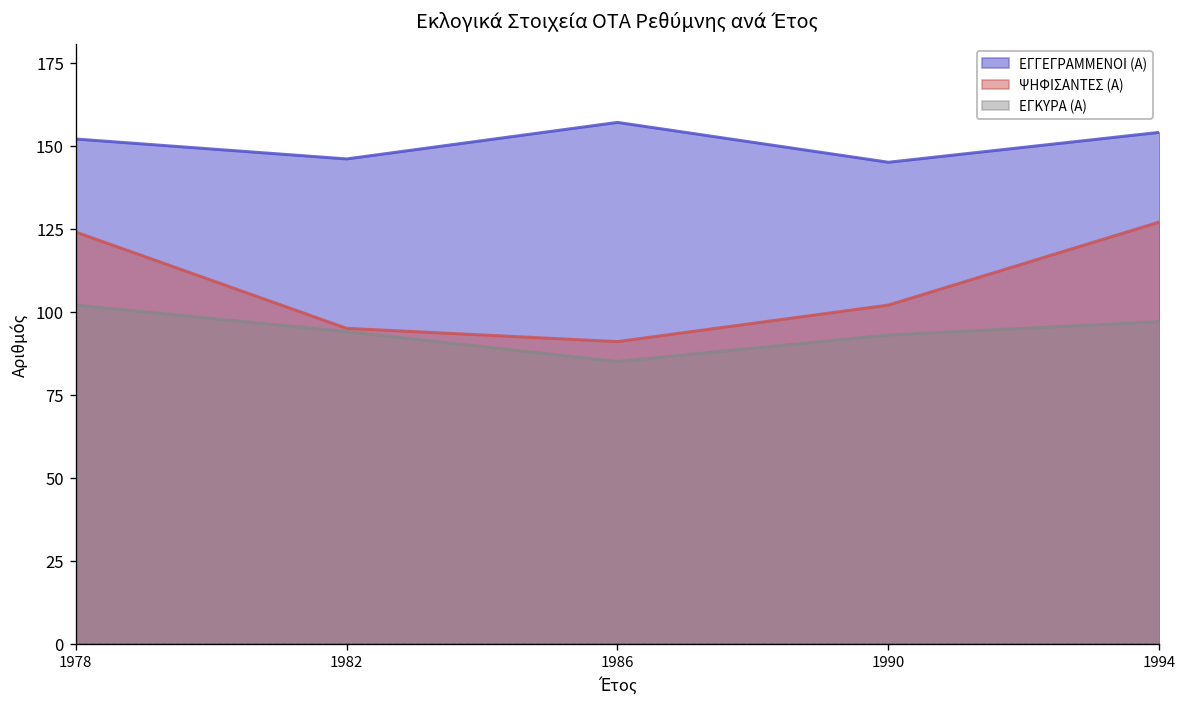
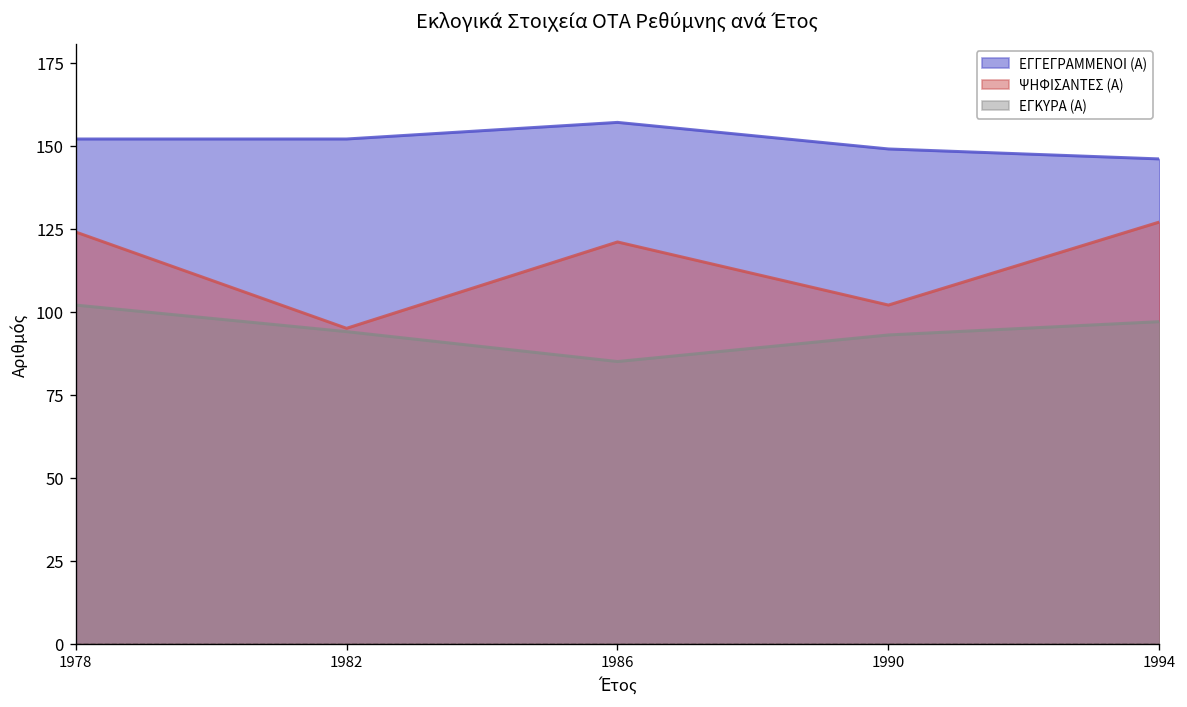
  {
    "ΕΓΓΕΓΡΑΜΜΕΝΟΙ (Α)": {
      "1978": 152,
-     "1982": 146,
+     "1982": 152,
      "1986": 157,
-     "1990": 145,
-     "1994": 154
+     "1990": 149,
+     "1994": 146
    },
    "ΨΗΦΙΣΑΝΤΕΣ (Α)": {
      "1978": 124,
      "1982": 95,
-     "1986": 91,
+     "1986": 121,
      "1990": 102,
      "1994": 127
    },
    "ΕΓΚΥΡΑ (Α)": {
      "1978": 102,
      "1982": 94,
      "1986": 85,
      "1990": 93,
      "1994": 97
    }
  }
